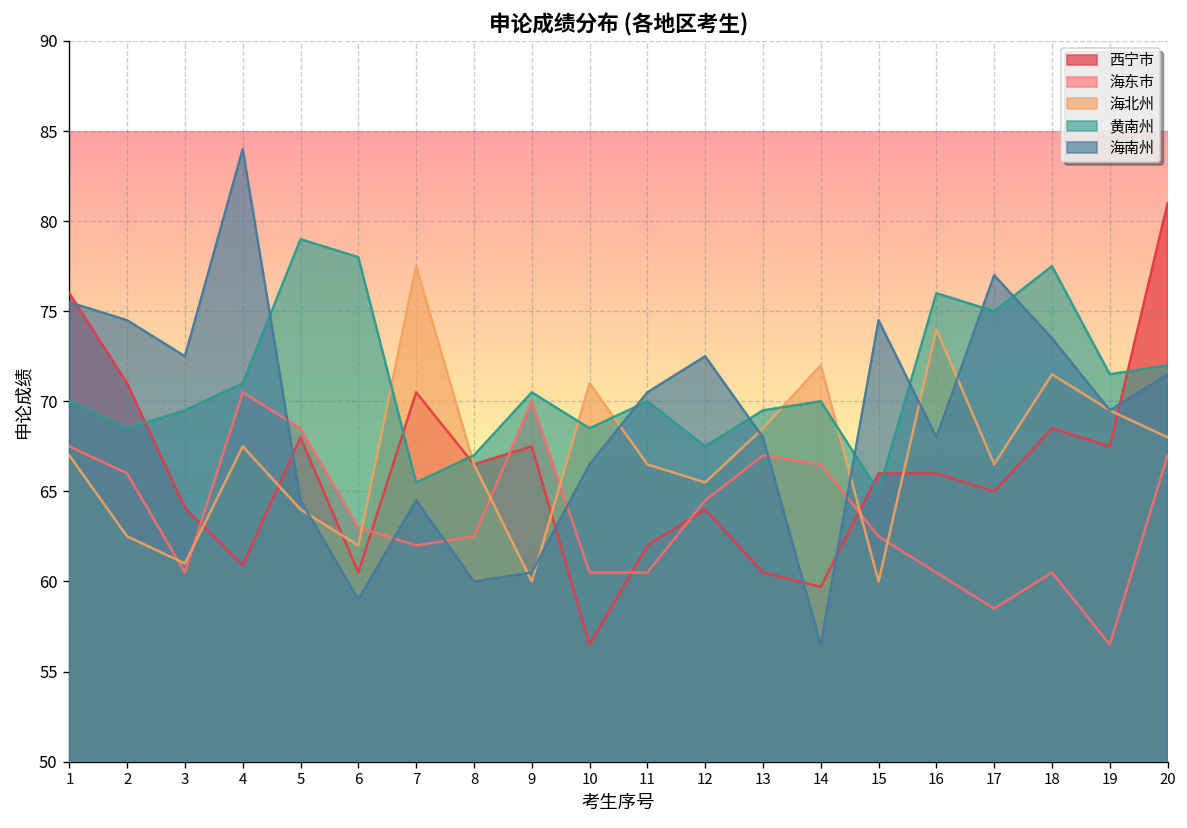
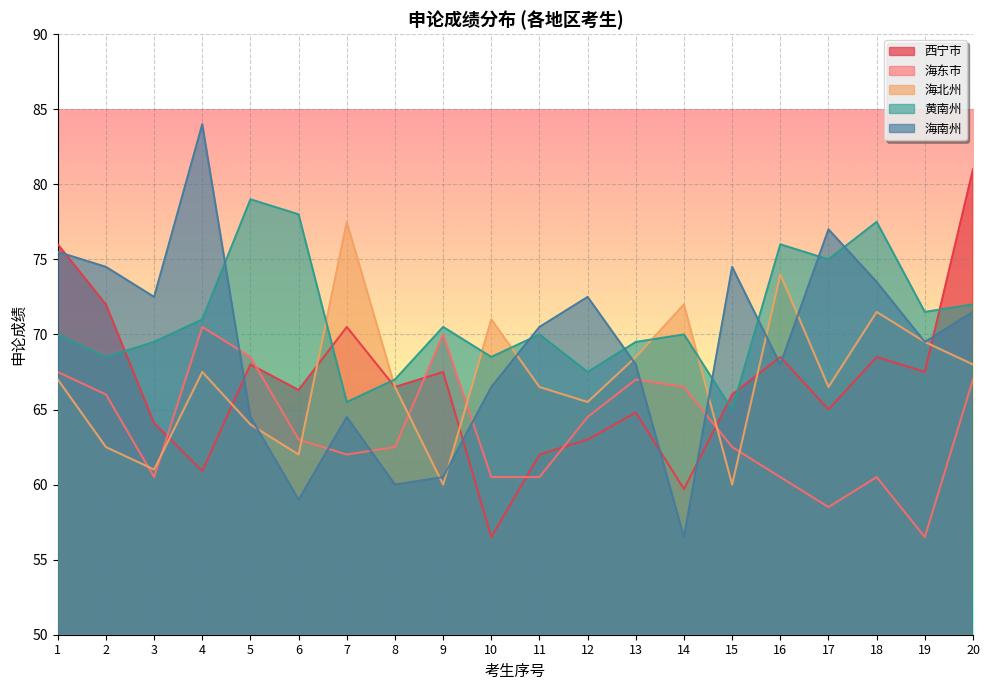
  {
    "西宁市": {
      "1": 76.0,
-     "2": 71,
+     "2": 72,
      "3": 64.1,
      "4": 60.9,
      "5": 68.0,
-     "6": 60.5,
+     "6": 66.3,
      "7": 70.5,
      "9": 67.5,
      "10": 56.5,
      "11": 62.0,
-     "12": 64,
-     "13": 60.5,
+     "12": 63,
+     "13": 64.8,
      "14": 59.7,
      "15": 66.0,
-     "16": 66.0,
+     "16": 68.5,
      "17": 65.0,
      "18": 68.5,
      "19": 67.5,
      "20": 81.0
    }
  }
